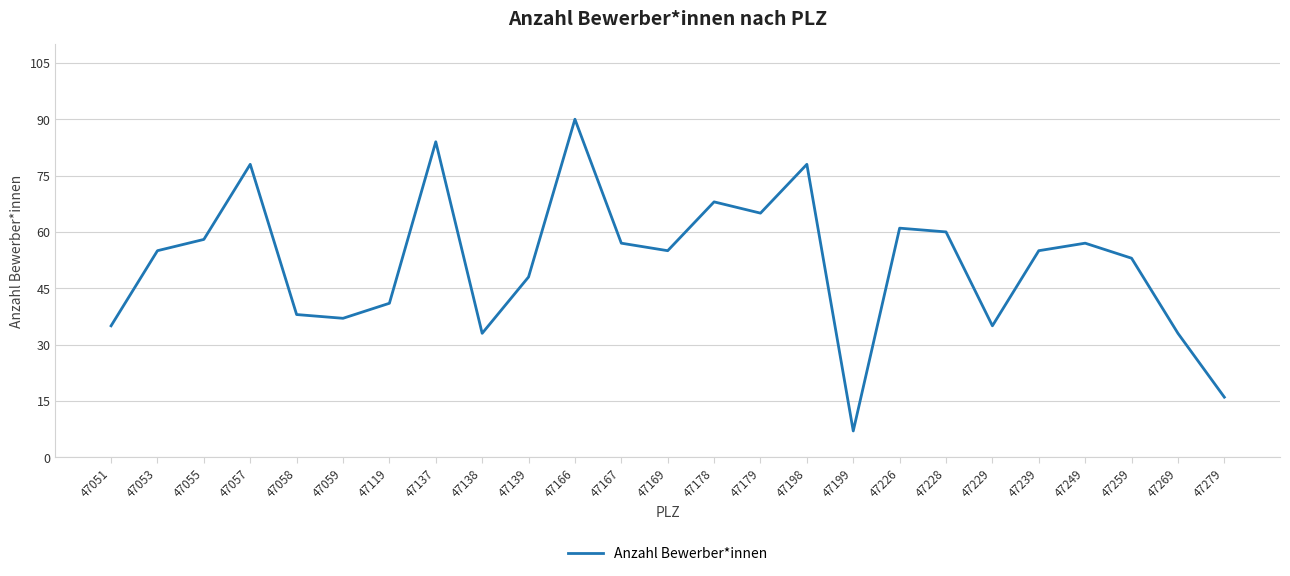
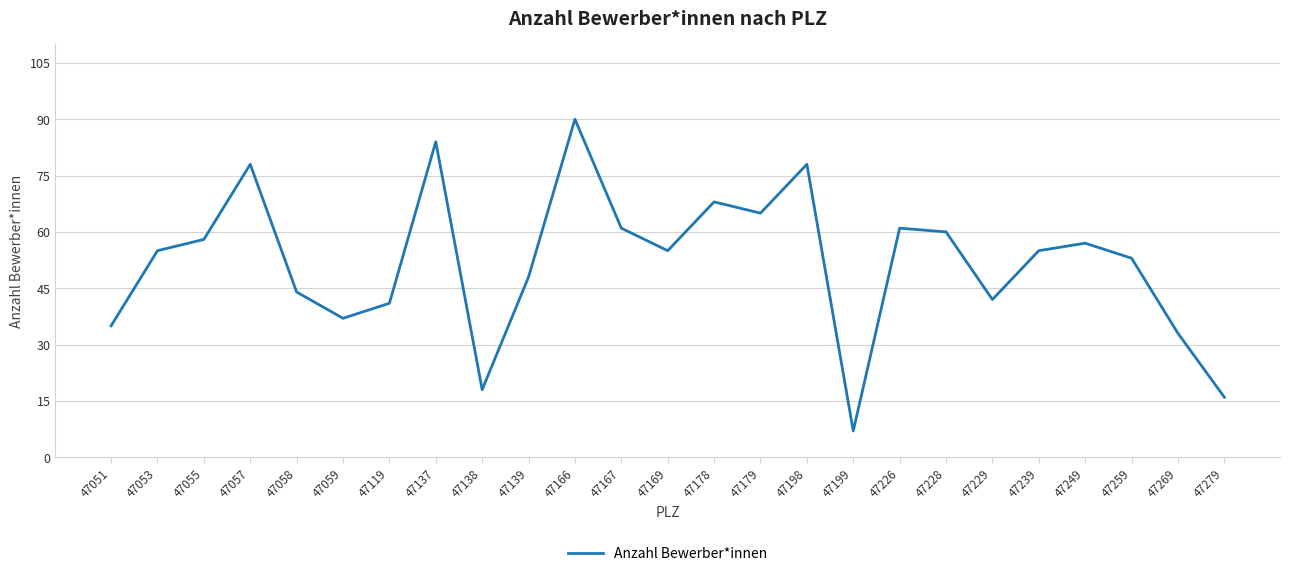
  {
    "47051": 35,
    "47053": 55,
    "47055": 58,
    "47057": 78,
-   "47058": 38,
+   "47058": 44,
    "47059": 37,
    "47119": 41,
    "47137": 84,
-   "47138": 33,
+   "47138": 18,
    "47139": 48,
    "47166": 90,
-   "47167": 57,
+   "47167": 61,
    "47169": 55,
    "47178": 68,
    "47179": 65,
    "47198": 78,
    "47199": 7,
    "47226": 61,
    "47228": 60,
-   "47229": 35,
+   "47229": 42,
    "47239": 55,
    "47249": 57,
    "47259": 53,
    "47269": 33,
    "47279": 16
  }
